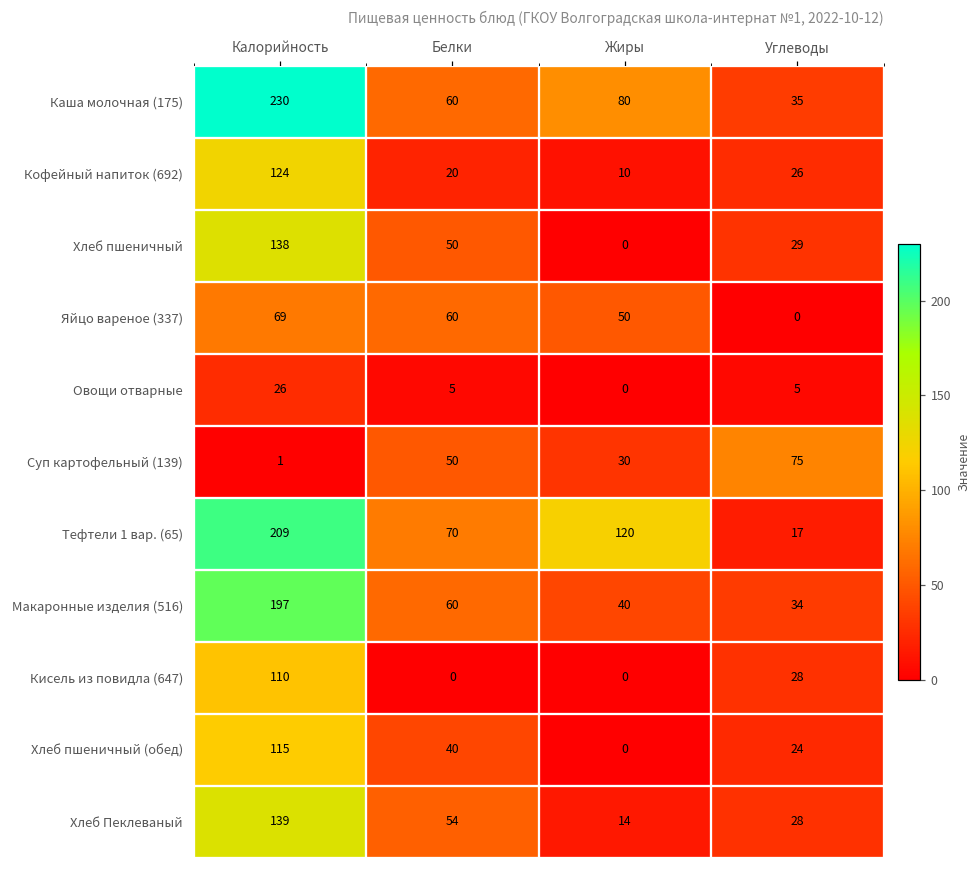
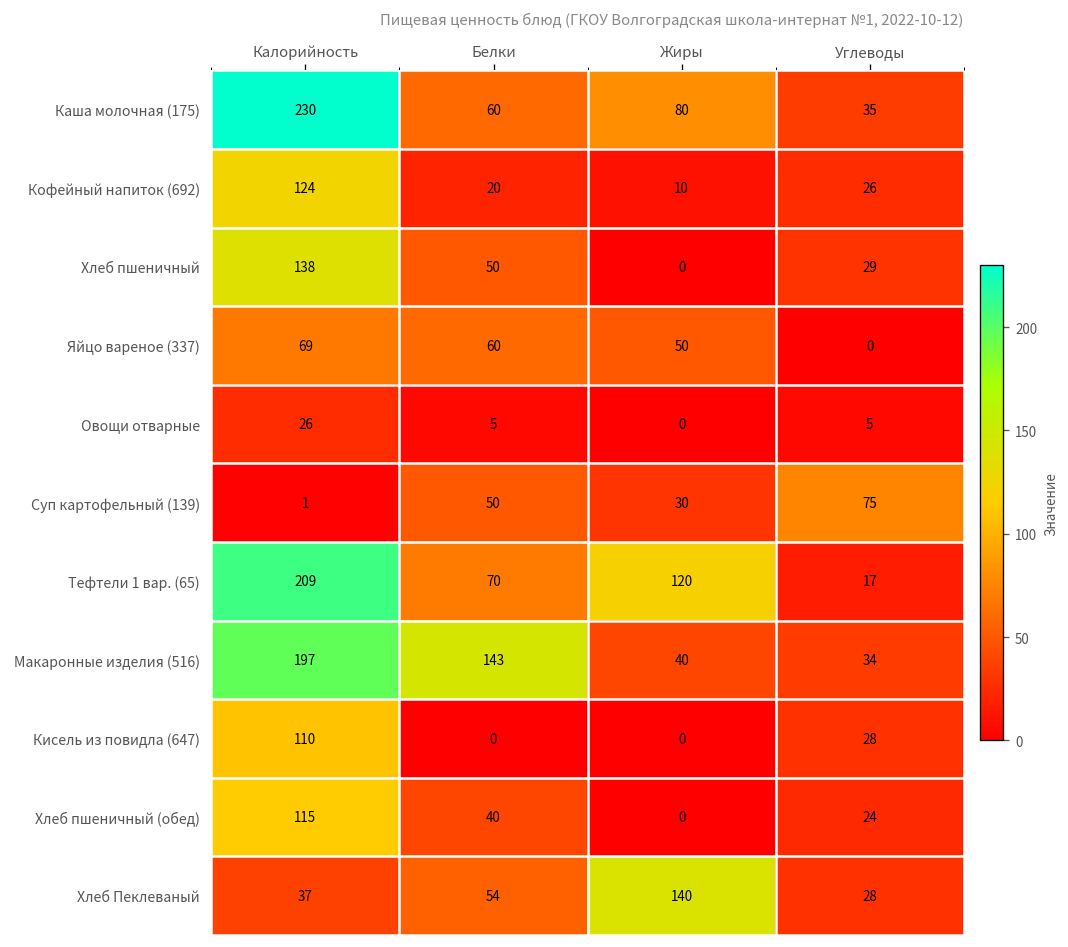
  {
    "Каша молочная (175)": {
      "Калорийность": 230,
      "Белки": 60,
      "Жиры": 80,
      "Углеводы": 35
    },
    "Кофейный напиток (692)": {
      "Калорийность": 124,
      "Белки": 20,
      "Жиры": 10,
      "Углеводы": 26
    },
    "Хлеб пшеничный": {
      "Калорийность": 138,
      "Белки": 50,
      "Жиры": 0,
      "Углеводы": 29
    },
    "Яйцо вареное (337)": {
      "Калорийность": 69,
      "Белки": 60,
      "Жиры": 50,
      "Углеводы": 0
    },
    "Овощи отварные": {
      "Калорийность": 26,
      "Белки": 5,
      "Жиры": 0,
      "Углеводы": 5
    },
    "Суп картофельный (139)": {
      "Калорийность": 1,
      "Белки": 50,
      "Жиры": 30,
      "Углеводы": 75
    },
    "Тефтели 1 вар. (65)": {
      "Калорийность": 209,
      "Белки": 70,
      "Жиры": 120,
      "Углеводы": 17
    },
    "Макаронные изделия (516)": {
      "Калорийность": 197,
-     "Белки": 60,
+     "Белки": 143,
      "Жиры": 40,
      "Углеводы": 34
    },
    "Кисель из повидла (647)": {
      "Калорийность": 110,
      "Белки": 0,
      "Жиры": 0,
      "Углеводы": 28
    },
    "Хлеб пшеничный (обед)": {
      "Калорийность": 115,
      "Белки": 40,
      "Жиры": 0,
      "Углеводы": 24
    },
    "Хлеб Пеклеваный": {
-     "Калорийность": 139,
+     "Калорийность": 37,
      "Белки": 54,
-     "Жиры": 14,
+     "Жиры": 140,
      "Углеводы": 28
    }
  }
